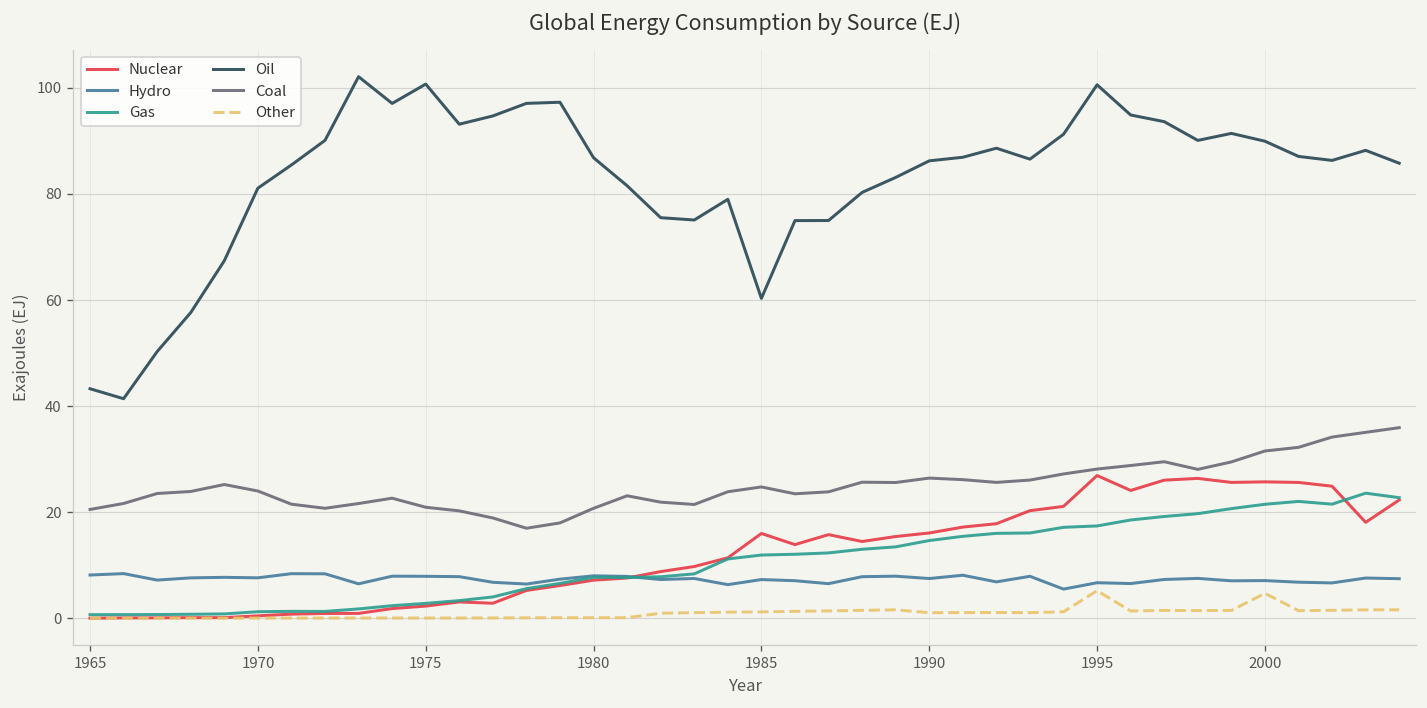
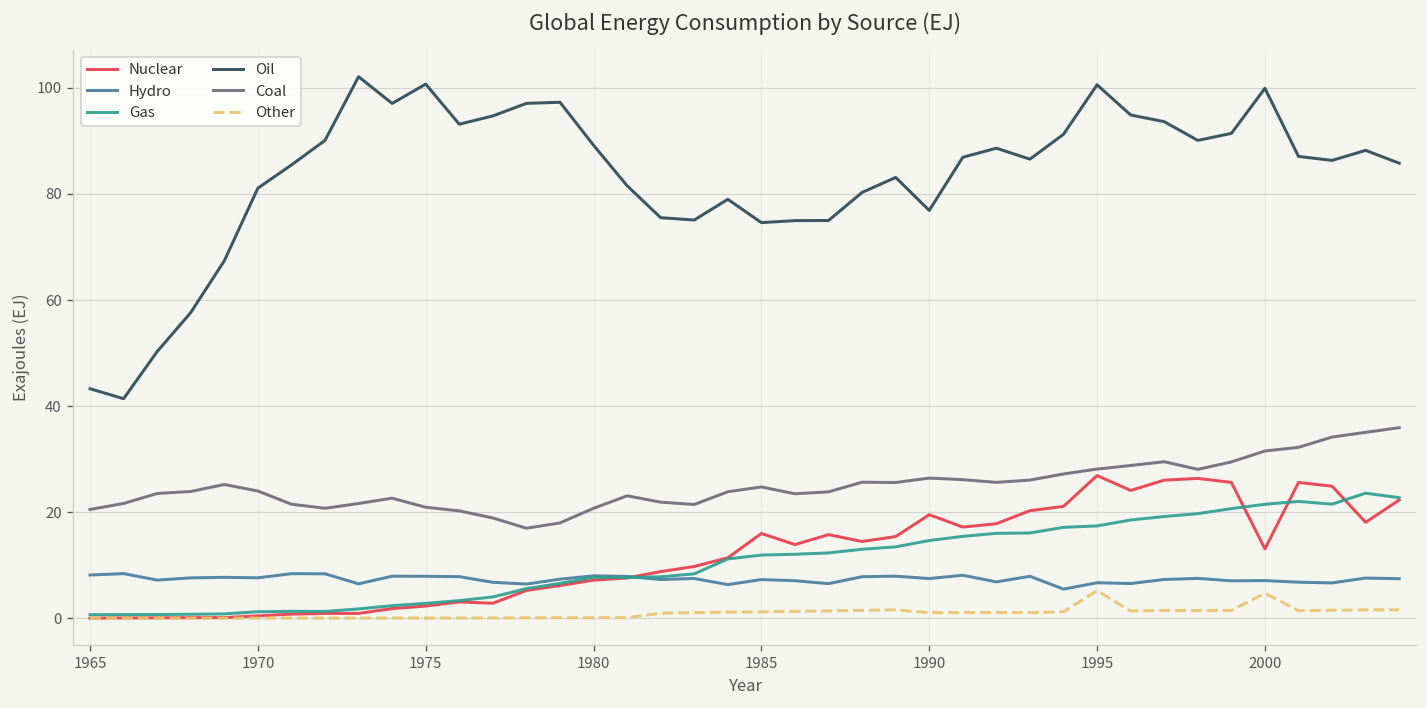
  {
    "Nuclear": {
      "1985": 16,
-     "1990": 16,
+     "1990": 20,
      "1995": 27,
-     "2000": 26
+     "2000": 13
    },
    "Oil": {
      "1965": 43,
      "1970": 81,
      "1975": 101,
-     "1980": 87,
-     "1985": 60,
-     "1990": 86,
+     "1980": 89,
+     "1985": 75,
+     "1990": 77,
      "1995": 101,
-     "2000": 90
+     "2000": 100
    },
    "Other": {
      "1975": 0,
      "1980": 0,
      "1985": 1,
      "1990": 1,
      "1995": 5,
      "2000": 5
    }
  }
